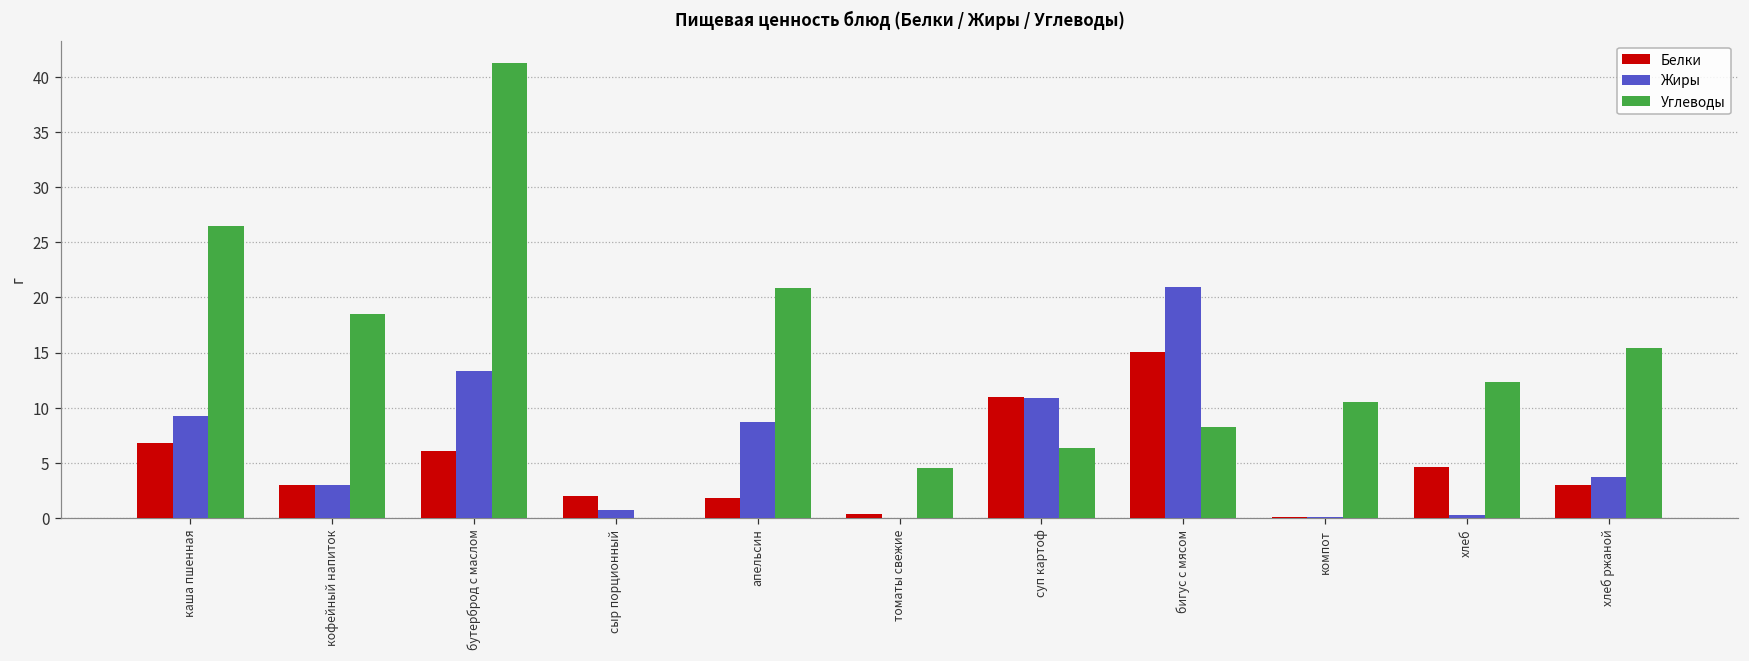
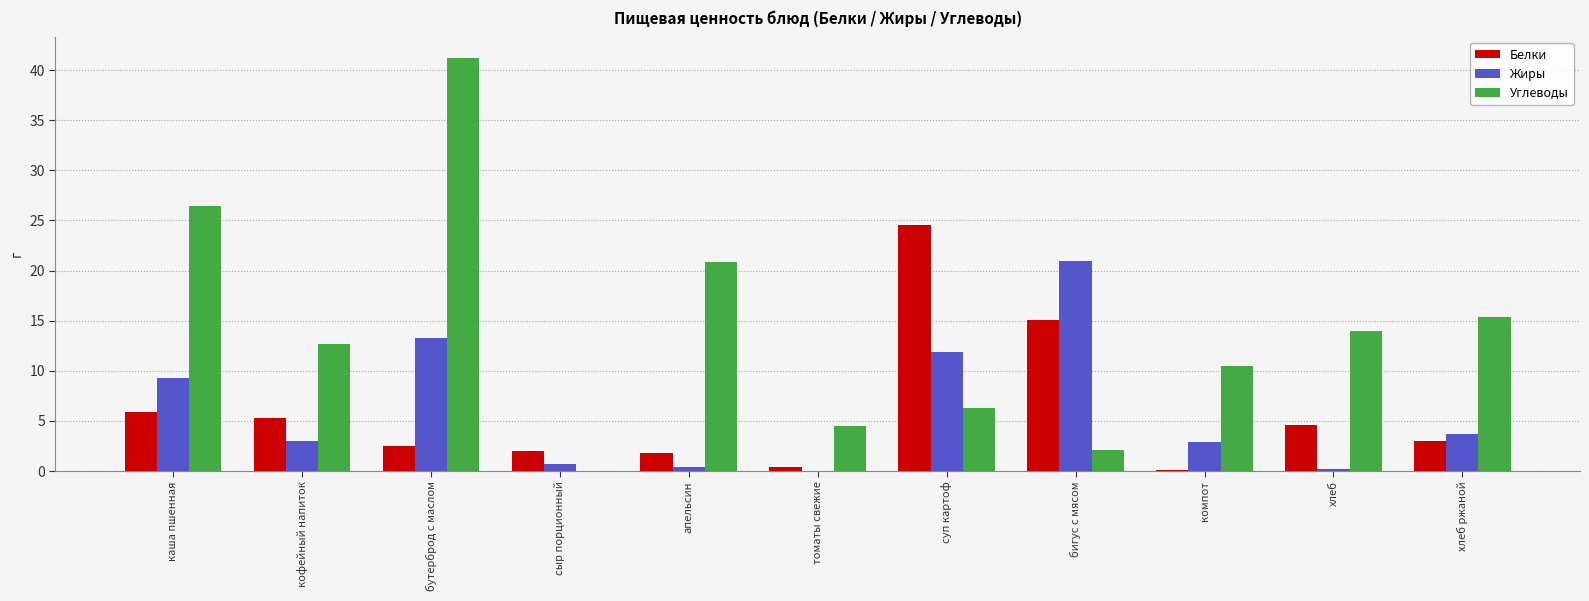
  {
    "Белки": {
-     "каша пшенная": 6.8,
-     "кофейный напиток": 3.0,
-     "бутерброд с маслом": 6.1,
+     "каша пшенная": 5.8,
+     "кофейный напиток": 5.3,
+     "бутерброд с маслом": 2.5,
      "сыр порционный": 2.0,
      "апельсин": 1.8,
      "томаты свежие": 0.4,
-     "суп картоф": 11.0,
+     "суп картоф": 24.5,
      "бигус с мясом": 15.0,
      "хлеб": 4.6,
      "хлеб ржаной": 3.0
    },
    "Жиры": {
      "каша пшенная": 9.2,
      "кофейный напиток": 3.0,
      "бутерброд с маслом": 13.3,
      "сыр порционный": 0.7,
-     "апельсин": 8.7,
+     "апельсин": 0.4,
      "томаты свежие": 0.0,
-     "суп картоф": 10.9,
+     "суп картоф": 11.8,
      "бигус с мясом": 20.9,
-     "компот": 0.1,
+     "компот": 2.9,
      "хлеб ржаной": 3.7
    },
    "Углеводы": {
      "каша пшенная": 26.5,
-     "кофейный напиток": 18.5,
+     "кофейный напиток": 12.7,
      "бутерброд с маслом": 41.3,
      "сыр порционный": 0.0,
      "апельсин": 20.9,
      "томаты свежие": 4.5,
      "суп картоф": 6.3,
-     "бигус с мясом": 8.2,
+     "бигус с мясом": 2.1,
      "компот": 10.5,
-     "хлеб": 12.3,
+     "хлеб": 14.0,
      "хлеб ржаной": 15.4
    }
  }
